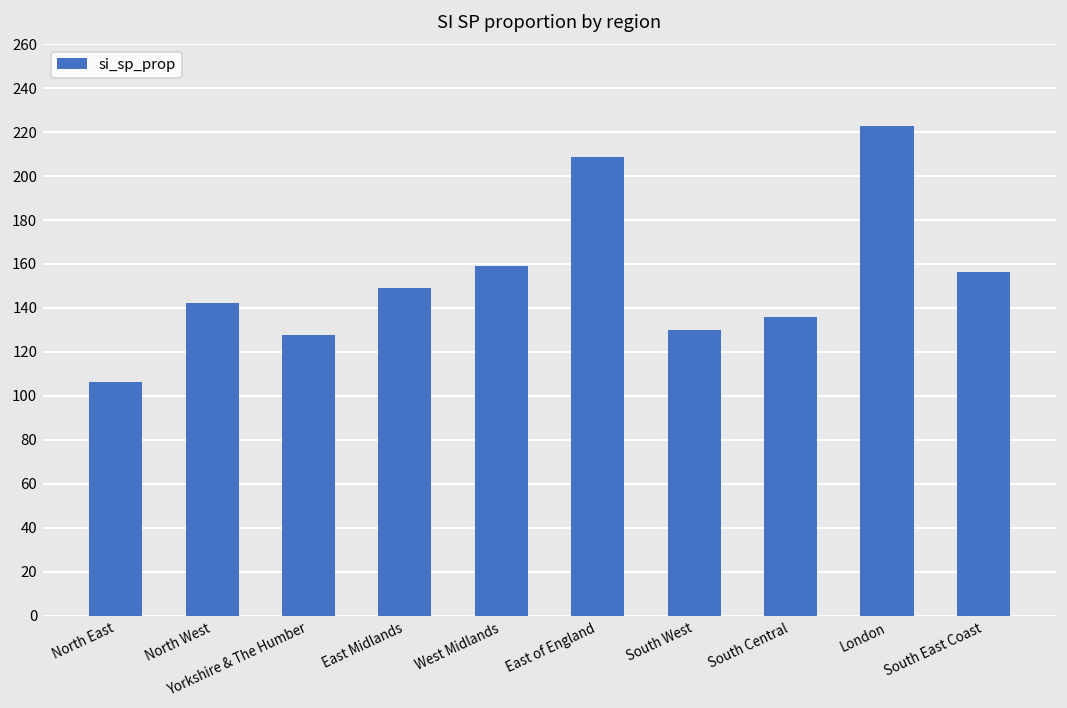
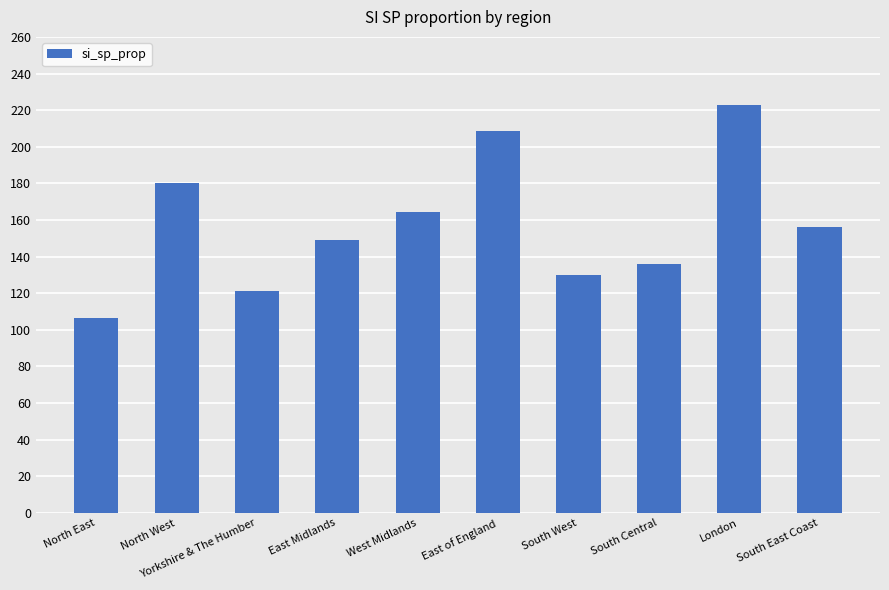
  {
    "North East": 106,
-   "North West": 142,
-   "Yorkshire & The Humber": 128,
+   "North West": 180,
+   "Yorkshire & The Humber": 121,
    "East Midlands": 149,
-   "West Midlands": 159,
+   "West Midlands": 164,
    "East of England": 209,
    "South West": 130,
    "South Central": 136,
    "London": 223,
    "South East Coast": 156
  }
